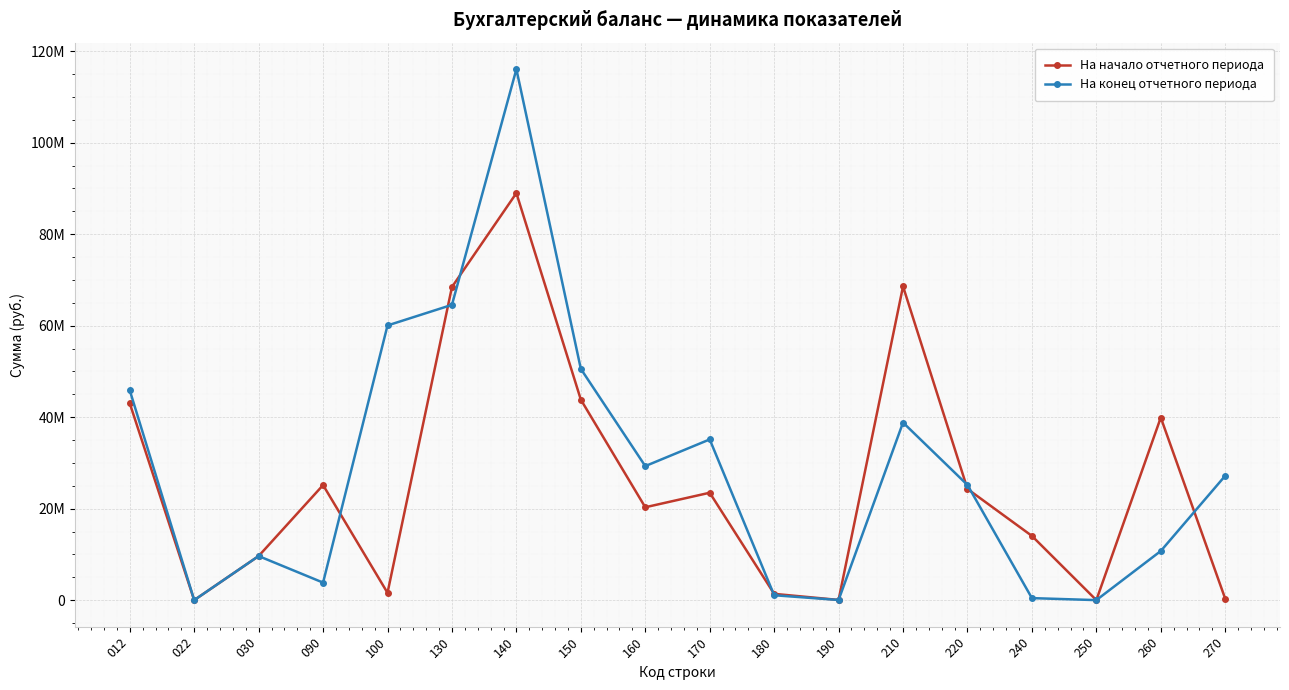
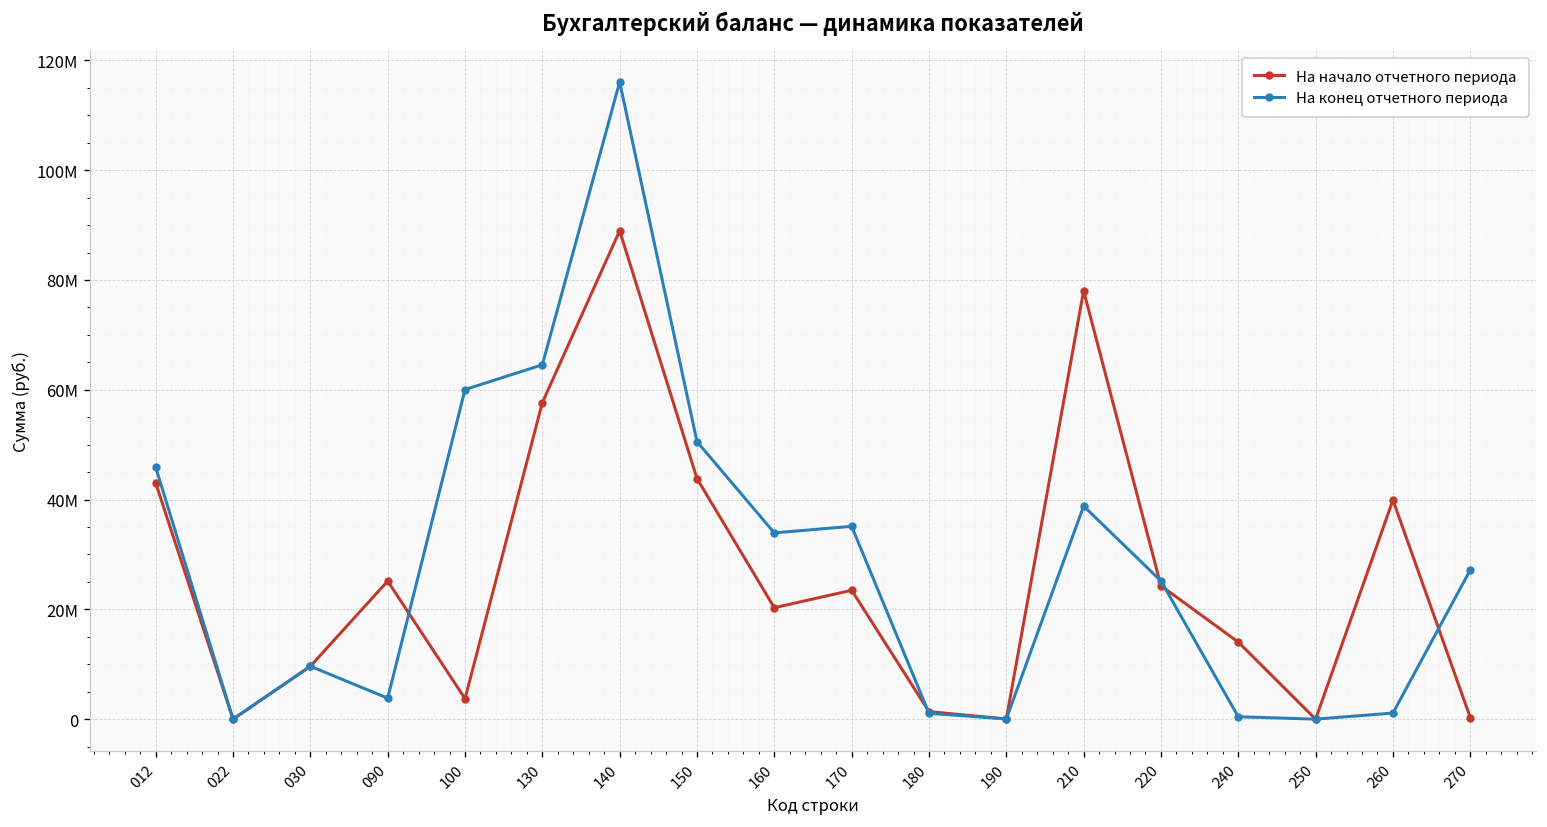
  {
    "На начало отчетного периода": {
      "012": 43000000,
      "090": 25000000,
-     "100": 2000000,
-     "130": 68000000,
+     "100": 4000000,
+     "130": 58000000,
      "140": 89000000,
      "150": 44000000,
      "160": 20000000,
      "170": 23000000,
-     "210": 69000000,
+     "210": 78000000,
      "220": 24000000,
      "240": 14000000,
      "260": 40000000,
      "270": 0
    },
    "На конец отчетного периода": {
      "012": 46000000,
      "090": 4000000,
      "100": 60000000,
      "130": 65000000,
      "140": 116000000,
      "150": 51000000,
-     "160": 29000000,
+     "160": 34000000,
      "170": 35000000,
      "210": 39000000,
      "220": 25000000,
      "240": 0,
-     "260": 11000000,
+     "260": 1000000,
      "270": 27000000
    }
  }
